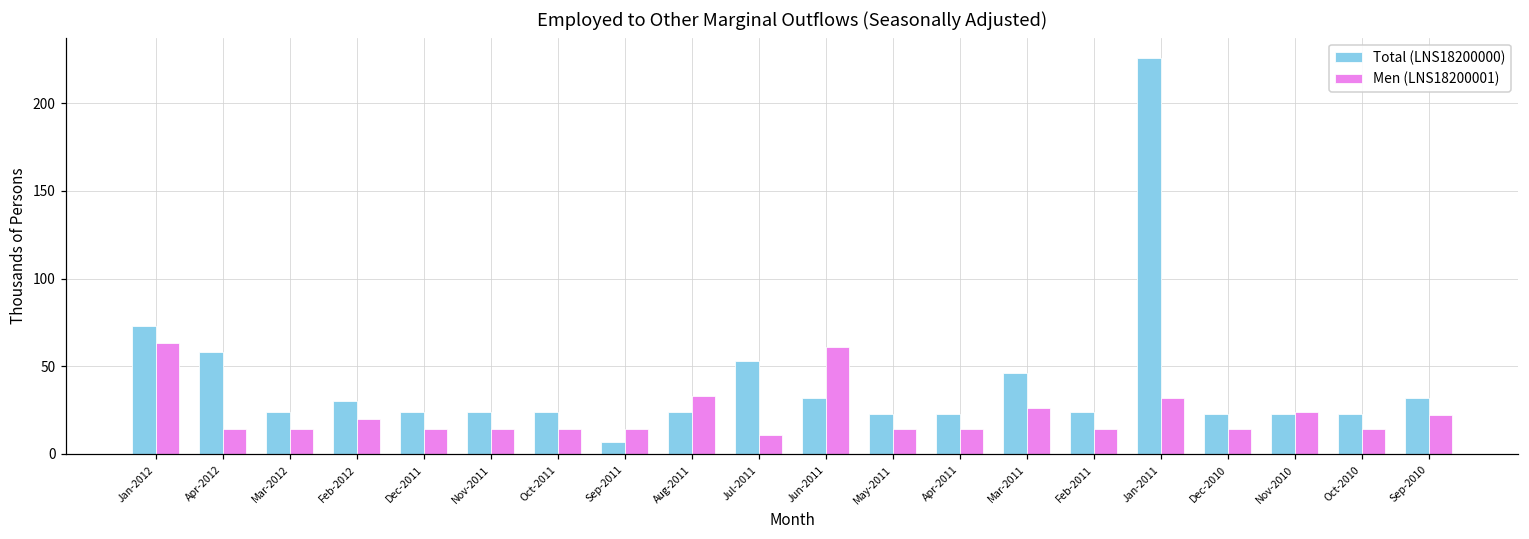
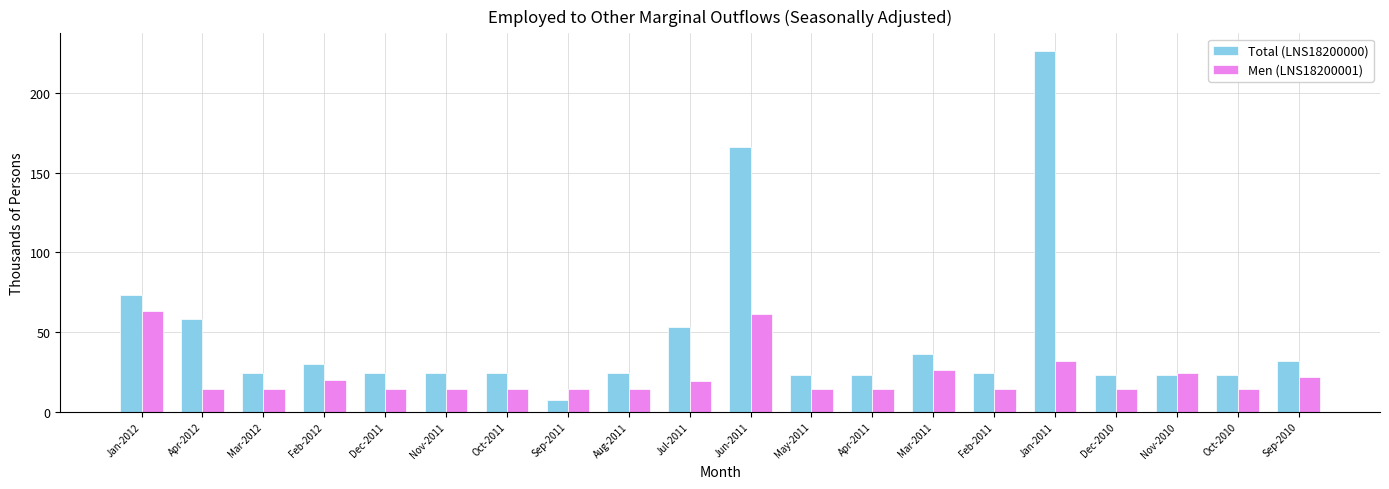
  {
    "Total (LNS18200000)": {
      "Jan-2012": 73,
      "Apr-2012": 58,
      "Mar-2012": 24,
      "Feb-2012": 30,
      "Dec-2011": 24,
      "Nov-2011": 24,
      "Oct-2011": 24,
      "Sep-2011": 7,
      "Aug-2011": 24,
      "Jul-2011": 53,
-     "Jun-2011": 32,
+     "Jun-2011": 166,
      "May-2011": 23,
      "Apr-2011": 23,
-     "Mar-2011": 46,
+     "Mar-2011": 36,
      "Feb-2011": 24,
      "Jan-2011": 226,
      "Dec-2010": 23,
      "Nov-2010": 23,
      "Oct-2010": 23,
      "Sep-2010": 32
    },
    "Men (LNS18200001)": {
      "Jan-2012": 63,
      "Apr-2012": 14,
      "Mar-2012": 14,
      "Feb-2012": 20,
      "Dec-2011": 14,
      "Nov-2011": 14,
      "Oct-2011": 14,
      "Sep-2011": 14,
-     "Aug-2011": 33,
-     "Jul-2011": 11,
+     "Aug-2011": 14,
+     "Jul-2011": 19,
      "Jun-2011": 61,
      "May-2011": 14,
      "Apr-2011": 14,
      "Mar-2011": 26,
      "Feb-2011": 14,
      "Jan-2011": 32,
      "Dec-2010": 14,
      "Nov-2010": 24,
      "Oct-2010": 14,
      "Sep-2010": 22
    }
  }
